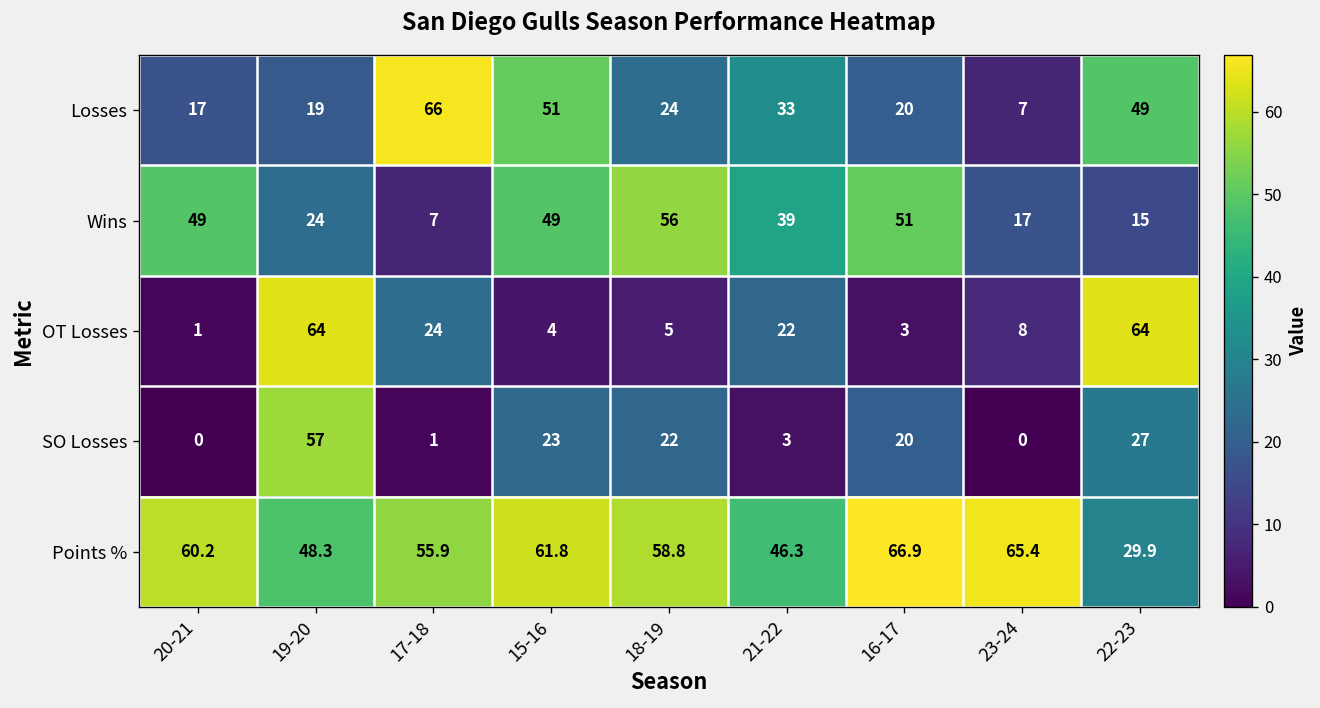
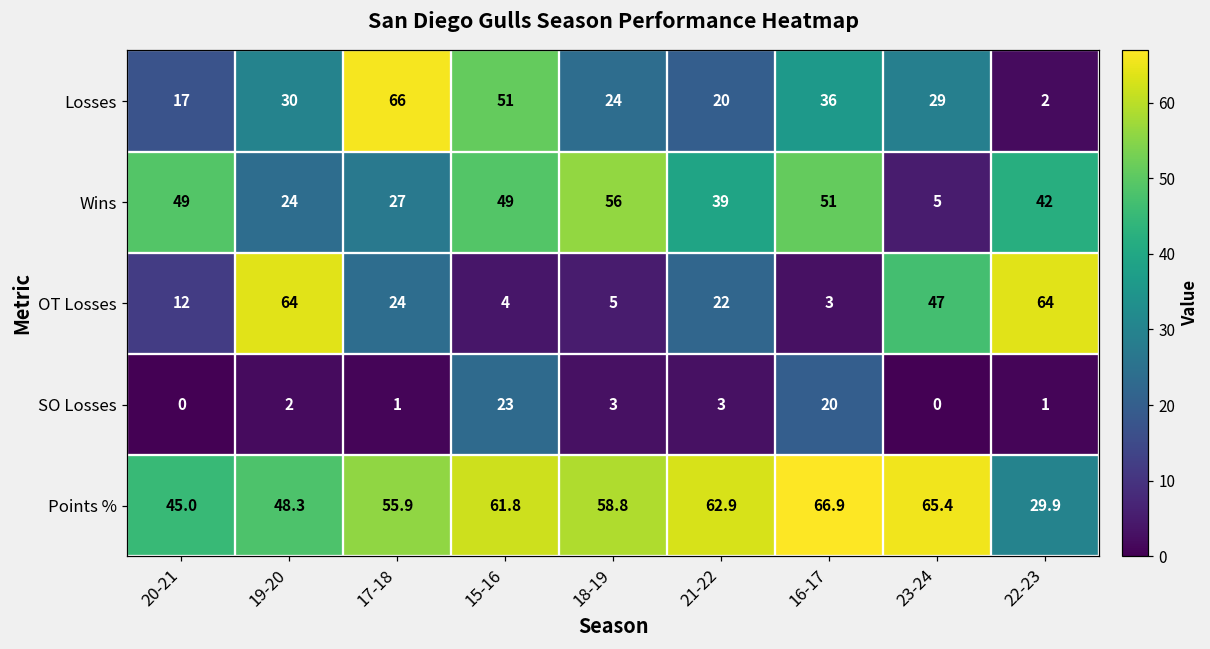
  {
    "Losses": {
      "20-21": 17,
-     "19-20": 19,
+     "19-20": 30,
      "17-18": 66,
      "15-16": 51,
      "18-19": 24,
-     "21-22": 33,
-     "16-17": 20,
-     "23-24": 7,
-     "22-23": 49
+     "21-22": 20,
+     "16-17": 36,
+     "23-24": 29,
+     "22-23": 2
    },
    "Wins": {
      "20-21": 49,
      "19-20": 24,
-     "17-18": 7,
+     "17-18": 27,
      "15-16": 49,
      "18-19": 56,
      "21-22": 39,
      "16-17": 51,
-     "23-24": 17,
-     "22-23": 15
+     "23-24": 5,
+     "22-23": 42
    },
    "OT Losses": {
-     "20-21": 1,
+     "20-21": 12,
      "19-20": 64,
      "17-18": 24,
      "15-16": 4,
      "18-19": 5,
      "21-22": 22,
      "16-17": 3,
-     "23-24": 8,
+     "23-24": 47,
      "22-23": 64
    },
    "SO Losses": {
      "20-21": 0,
-     "19-20": 57,
+     "19-20": 2,
      "17-18": 1,
      "15-16": 23,
-     "18-19": 22,
+     "18-19": 3,
      "21-22": 3,
      "16-17": 20,
      "23-24": 0,
-     "22-23": 27
+     "22-23": 1
    },
    "Points %": {
-     "20-21": 60.2,
+     "20-21": 45.0,
      "19-20": 48.3,
      "17-18": 55.9,
      "15-16": 61.8,
      "18-19": 58.8,
-     "21-22": 46.3,
+     "21-22": 62.9,
      "16-17": 66.9,
      "23-24": 65.4,
      "22-23": 29.9
    }
  }
